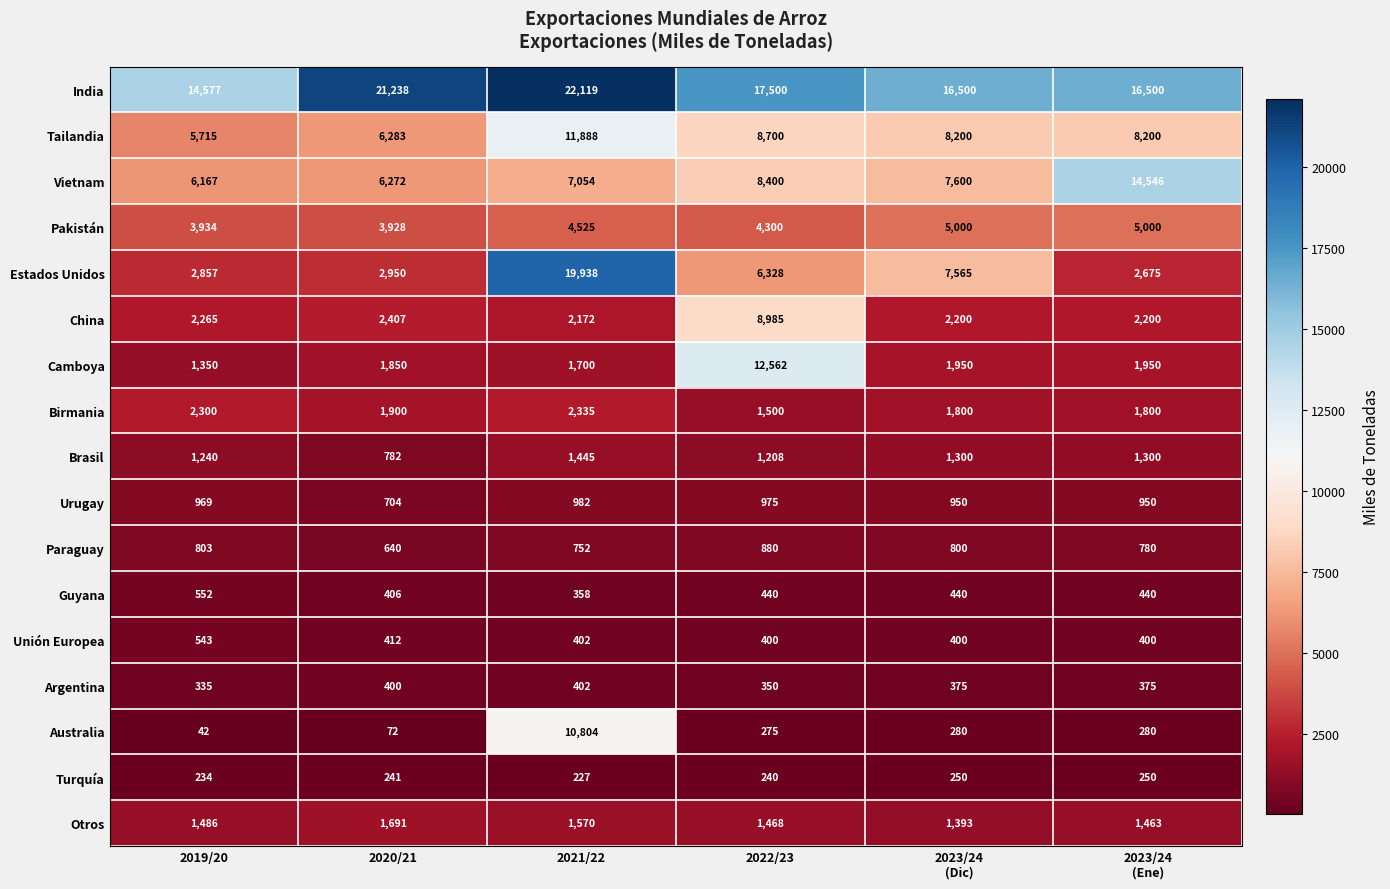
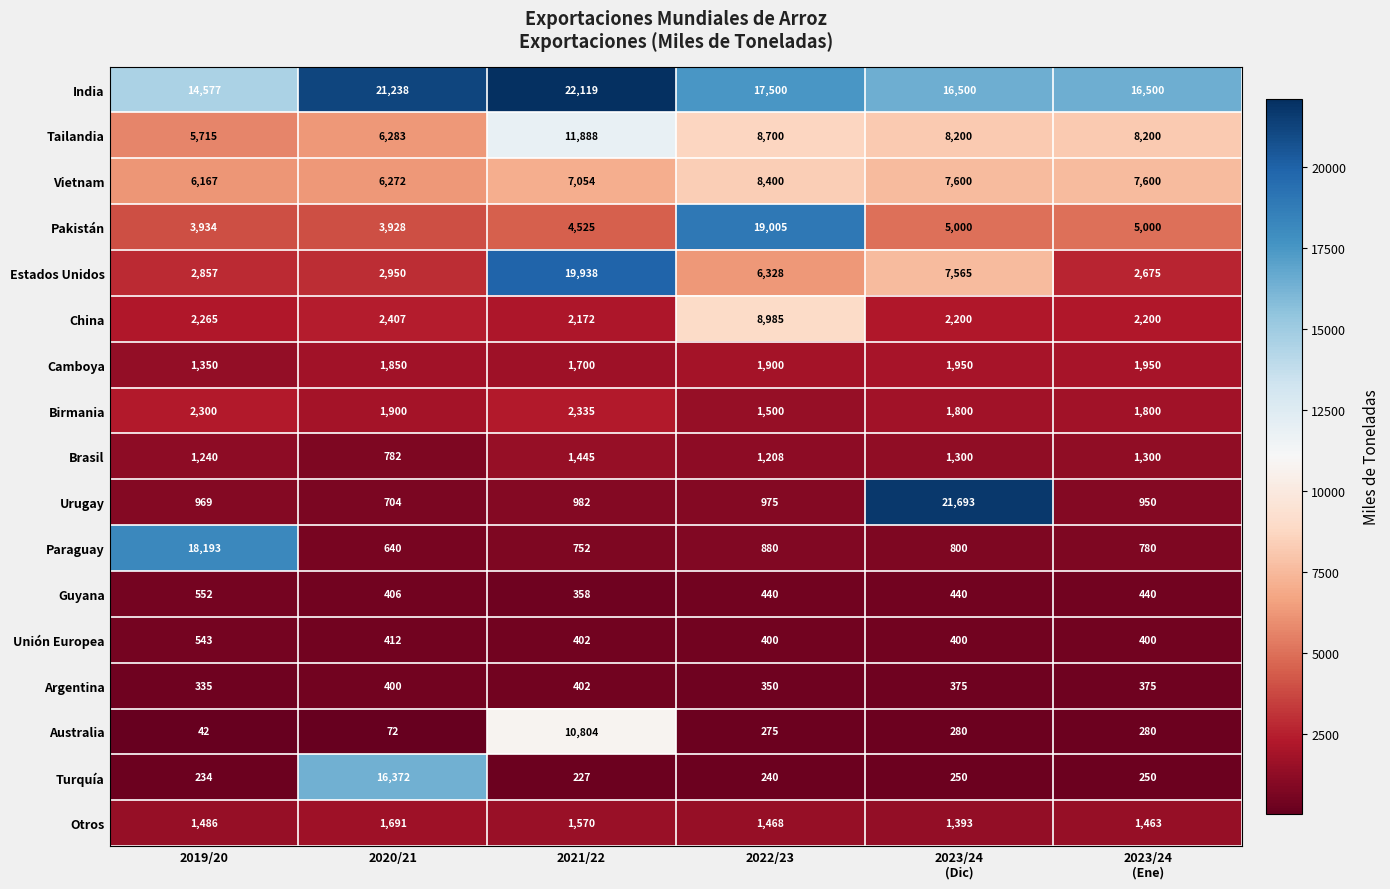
  {
    "India": {
      "2019/20": "14,577",
      "2020/21": "21,238",
      "2021/22": "22,119",
      "2022/23": "17,500",
      "2023/24 (Dic)": "16,500",
      "2023/24 (Ene)": "16,500"
    },
    "Tailandia": {
      "2019/20": "5,715",
      "2020/21": "6,283",
      "2021/22": "11,888",
      "2022/23": "8,700",
      "2023/24 (Dic)": "8,200",
      "2023/24 (Ene)": "8,200"
    },
    "Vietnam": {
      "2019/20": "6,167",
      "2020/21": "6,272",
      "2021/22": "7,054",
      "2022/23": "8,400",
      "2023/24 (Dic)": "7,600",
-     "2023/24 (Ene)": "14,546"
+     "2023/24 (Ene)": "7,600"
    },
    "Pakistán": {
      "2019/20": "3,934",
      "2020/21": "3,928",
      "2021/22": "4,525",
-     "2022/23": "4,300",
+     "2022/23": "19,005",
      "2023/24 (Dic)": "5,000",
      "2023/24 (Ene)": "5,000"
    },
    "Estados Unidos": {
      "2019/20": "2,857",
      "2020/21": "2,950",
      "2021/22": "19,938",
      "2022/23": "6,328",
      "2023/24 (Dic)": "7,565",
      "2023/24 (Ene)": "2,675"
    },
    "China": {
      "2019/20": "2,265",
      "2020/21": "2,407",
      "2021/22": "2,172",
      "2022/23": "8,985",
      "2023/24 (Dic)": "2,200",
      "2023/24 (Ene)": "2,200"
    },
    "Camboya": {
      "2019/20": "1,350",
      "2020/21": "1,850",
      "2021/22": "1,700",
-     "2022/23": "12,562",
+     "2022/23": "1,900",
      "2023/24 (Dic)": "1,950",
      "2023/24 (Ene)": "1,950"
    },
    "Birmania": {
      "2019/20": "2,300",
      "2020/21": "1,900",
      "2021/22": "2,335",
      "2022/23": "1,500",
      "2023/24 (Dic)": "1,800",
      "2023/24 (Ene)": "1,800"
    },
    "Brasil": {
      "2019/20": "1,240",
      "2020/21": "782",
      "2021/22": "1,445",
      "2022/23": "1,208",
      "2023/24 (Dic)": "1,300",
      "2023/24 (Ene)": "1,300"
    },
    "Urugay": {
      "2019/20": "969",
      "2020/21": "704",
      "2021/22": "982",
      "2022/23": "975",
-     "2023/24 (Dic)": "950",
+     "2023/24 (Dic)": "21,693",
      "2023/24 (Ene)": "950"
    },
    "Paraguay": {
-     "2019/20": "803",
+     "2019/20": "18,193",
      "2020/21": "640",
      "2021/22": "752",
      "2022/23": "880",
      "2023/24 (Dic)": "800",
      "2023/24 (Ene)": "780"
    },
    "Guyana": {
      "2019/20": "552",
      "2020/21": "406",
      "2021/22": "358",
      "2022/23": "440",
      "2023/24 (Dic)": "440",
      "2023/24 (Ene)": "440"
    },
    "Unión Europea": {
      "2019/20": "543",
      "2020/21": "412",
      "2021/22": "402",
      "2022/23": "400",
      "2023/24 (Dic)": "400",
      "2023/24 (Ene)": "400"
    },
    "Argentina": {
      "2019/20": "335",
      "2020/21": "400",
      "2021/22": "402",
      "2022/23": "350",
      "2023/24 (Dic)": "375",
      "2023/24 (Ene)": "375"
    },
    "Australia": {
      "2019/20": "42",
      "2020/21": "72",
      "2021/22": "10,804",
      "2022/23": "275",
      "2023/24 (Dic)": "280",
      "2023/24 (Ene)": "280"
    },
    "Turquía": {
      "2019/20": "234",
-     "2020/21": "241",
+     "2020/21": "16,372",
      "2021/22": "227",
      "2022/23": "240",
      "2023/24 (Dic)": "250",
      "2023/24 (Ene)": "250"
    },
    "Otros": {
      "2019/20": "1,486",
      "2020/21": "1,691",
      "2021/22": "1,570",
      "2022/23": "1,468",
      "2023/24 (Dic)": "1,393",
      "2023/24 (Ene)": "1,463"
    }
  }
